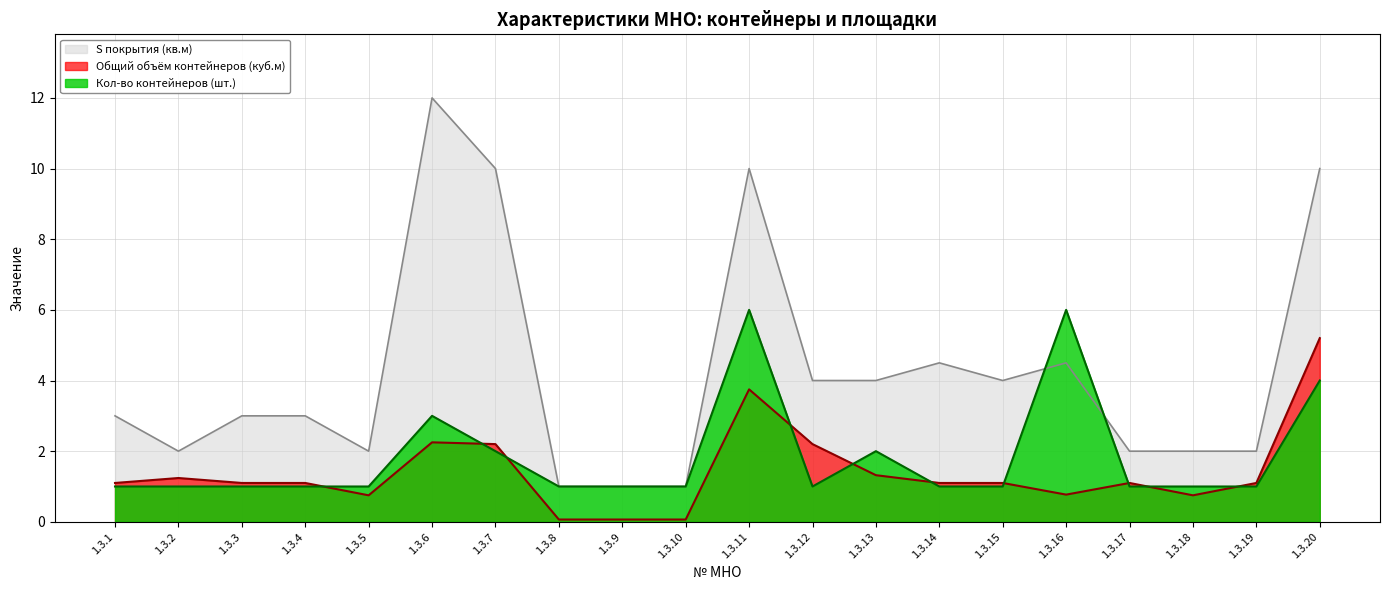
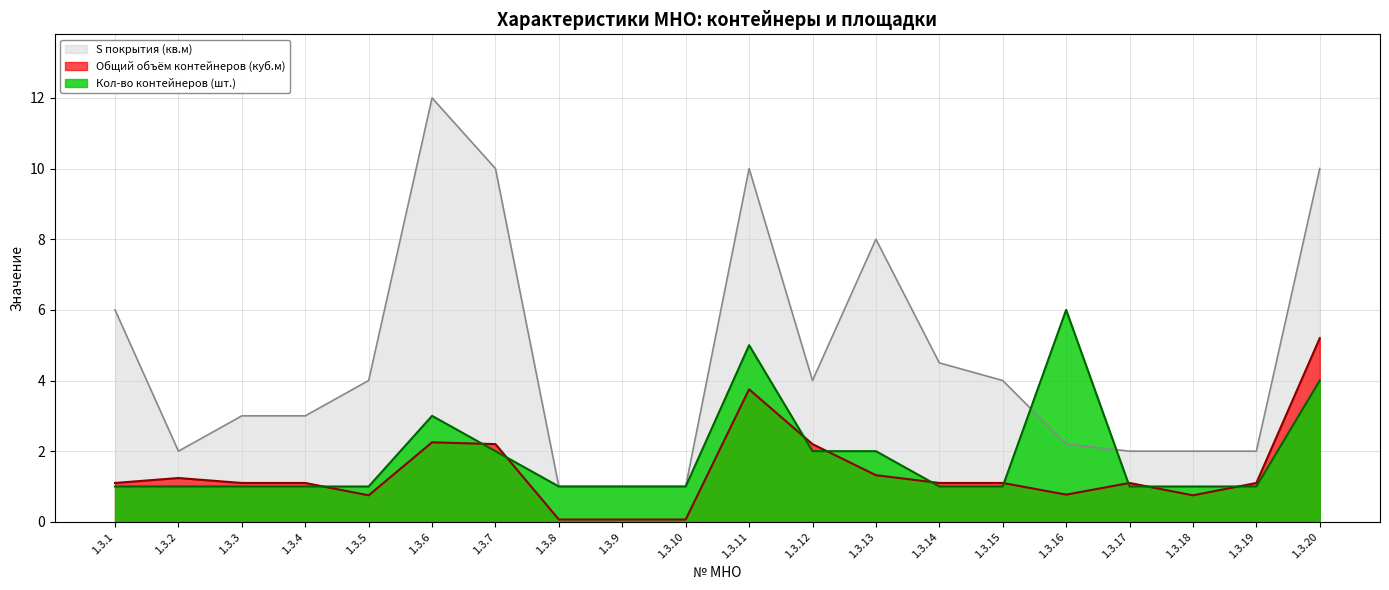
  {
    "S покрытия (кв.м)": {
-     "1.3.1": 3,
+     "1.3.1": 6,
      "1.3.2": 2.0,
      "1.3.3": 3.0,
      "1.3.4": 3.0,
-     "1.3.5": 2,
+     "1.3.5": 4,
      "1.3.6": 12.0,
      "1.3.7": 10.0,
      "1.3.11": 10.0,
      "1.3.12": 4.0,
-     "1.3.13": 4,
+     "1.3.13": 8,
      "1.3.14": 4.5,
      "1.3.15": 4.0,
-     "1.3.16": 4.5,
+     "1.3.16": 2.2,
      "1.3.17": 2.0,
      "1.3.18": 2.0,
      "1.3.19": 2.0,
      "1.3.20": 10.0
    },
    "Общий объём контейнеров (куб.м)": {
      "1.3.1": 1.1,
      "1.3.2": 1.2,
      "1.3.3": 1.1,
      "1.3.4": 1.1,
      "1.3.5": 0.8,
      "1.3.6": 2.3,
      "1.3.7": 2.2,
      "1.3.8": 0.1,
      "1.3.9": 0.1,
      "1.3.10": 0.1,
      "1.3.11": 3.8,
      "1.3.12": 2.2,
      "1.3.13": 1.3,
      "1.3.14": 1.1,
      "1.3.15": 1.1,
      "1.3.16": 0.8,
      "1.3.17": 1.1,
      "1.3.18": 0.8,
      "1.3.19": 1.1,
      "1.3.20": 5.2
    },
    "Кол-во контейнеров (шт.)": {
      "1.3.1": 1,
      "1.3.2": 1,
      "1.3.3": 1,
      "1.3.4": 1,
      "1.3.5": 1,
      "1.3.6": 3,
      "1.3.7": 2,
-     "1.3.11": 6,
-     "1.3.12": 1,
+     "1.3.11": 5,
+     "1.3.12": 2,
      "1.3.13": 2,
      "1.3.14": 1,
      "1.3.15": 1,
      "1.3.16": 6,
      "1.3.17": 1,
      "1.3.18": 1,
      "1.3.19": 1,
      "1.3.20": 4
    }
  }
